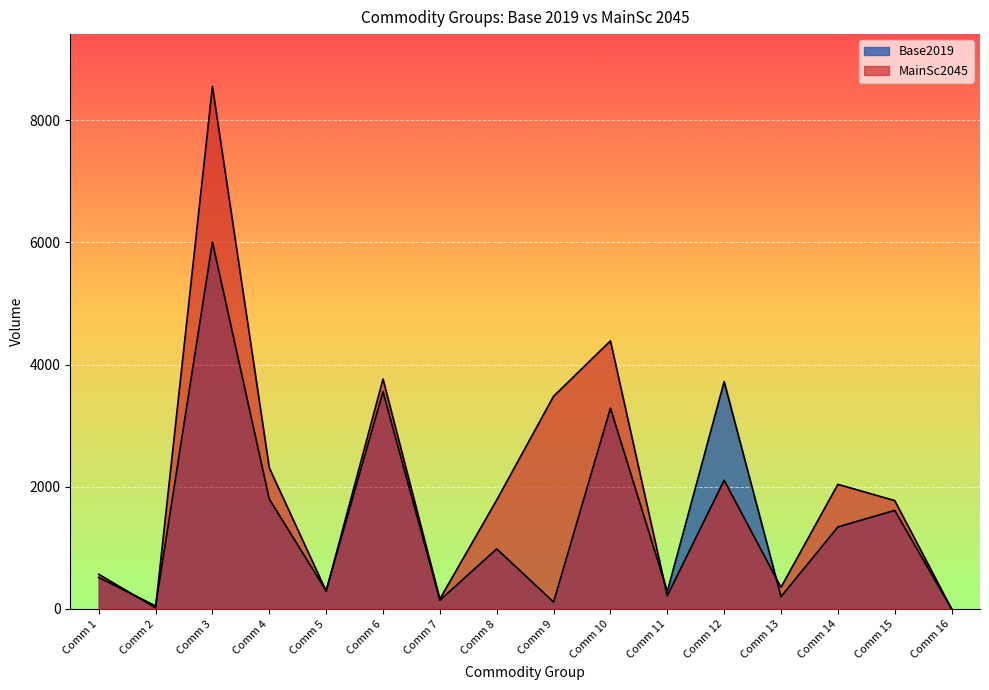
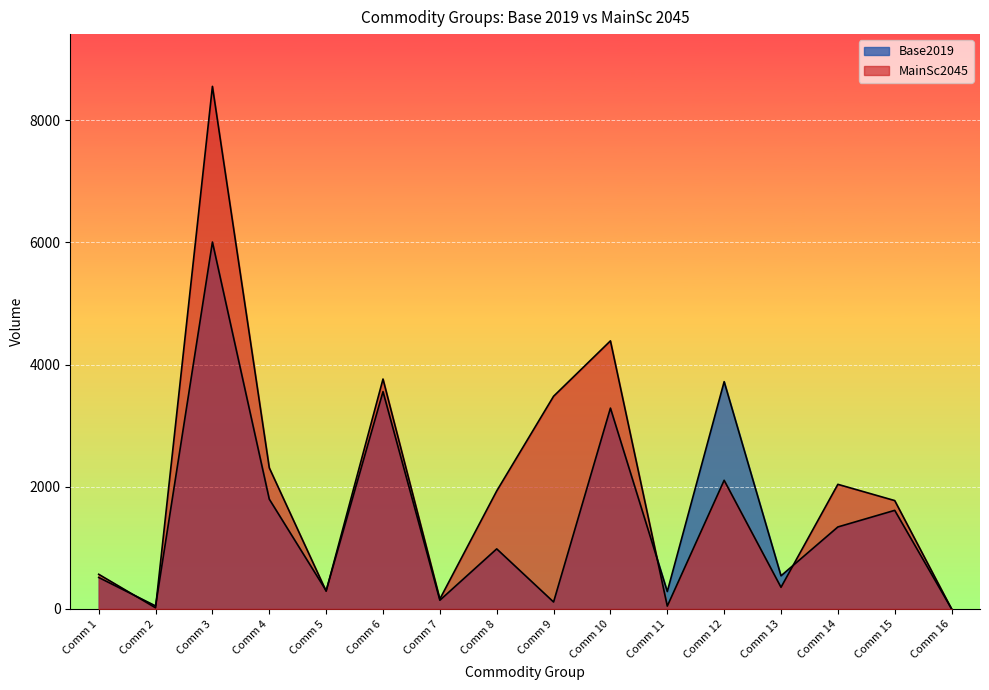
  {
    "Base2019": {
      "Comm 1": 500,
      "Comm 3": 6000,
      "Comm 4": 1800,
      "Comm 6": 3600,
      "Comm 8": 1000,
      "Comm 9": 100,
      "Comm 10": 3300,
      "Comm 11": 300,
      "Comm 12": 3700,
-     "Comm 13": 200,
+     "Comm 13": 500,
      "Comm 14": 1300,
      "Comm 15": 1600
    },
    "MainSc2045": {
      "Comm 1": 600,
      "Comm 3": 8600,
      "Comm 4": 2300,
      "Comm 6": 3800,
-     "Comm 8": 1800,
+     "Comm 8": 1900,
      "Comm 9": 3500,
      "Comm 10": 4400,
-     "Comm 11": 200,
+     "Comm 11": 0,
      "Comm 12": 2100,
      "Comm 13": 400,
      "Comm 14": 2000,
      "Comm 15": 1800
    }
  }
